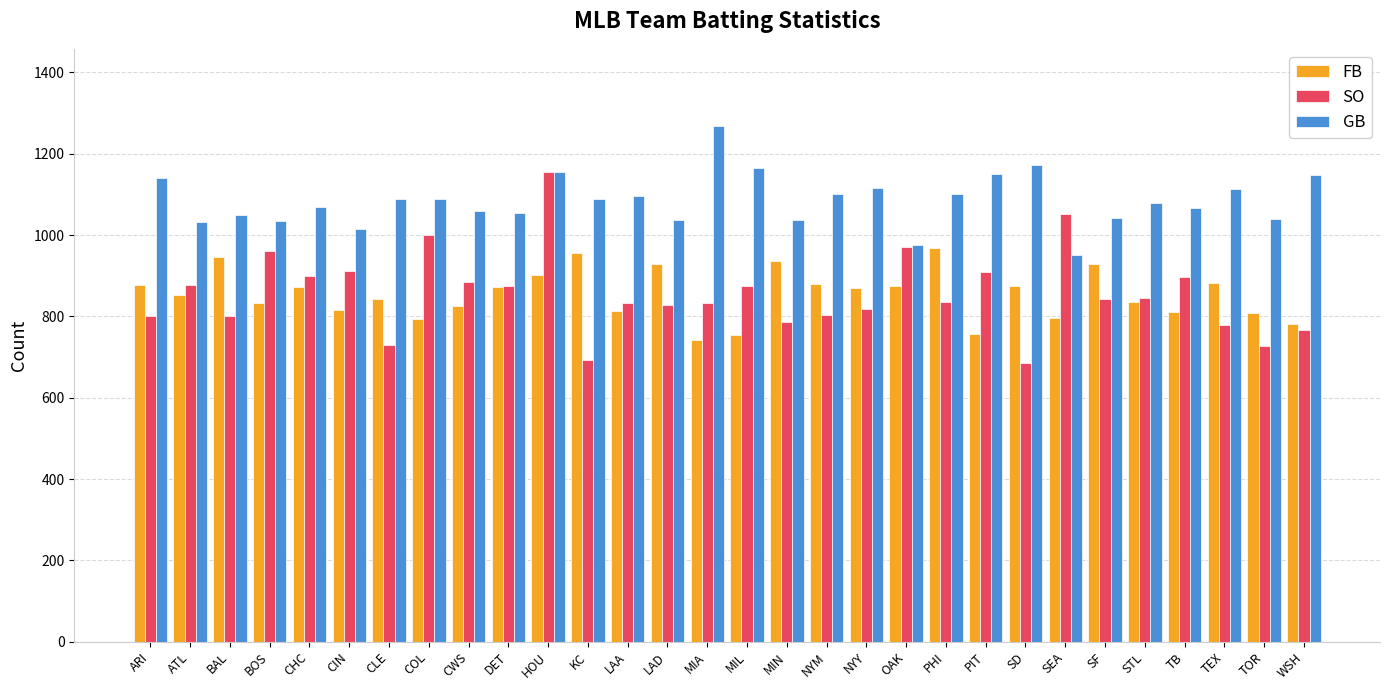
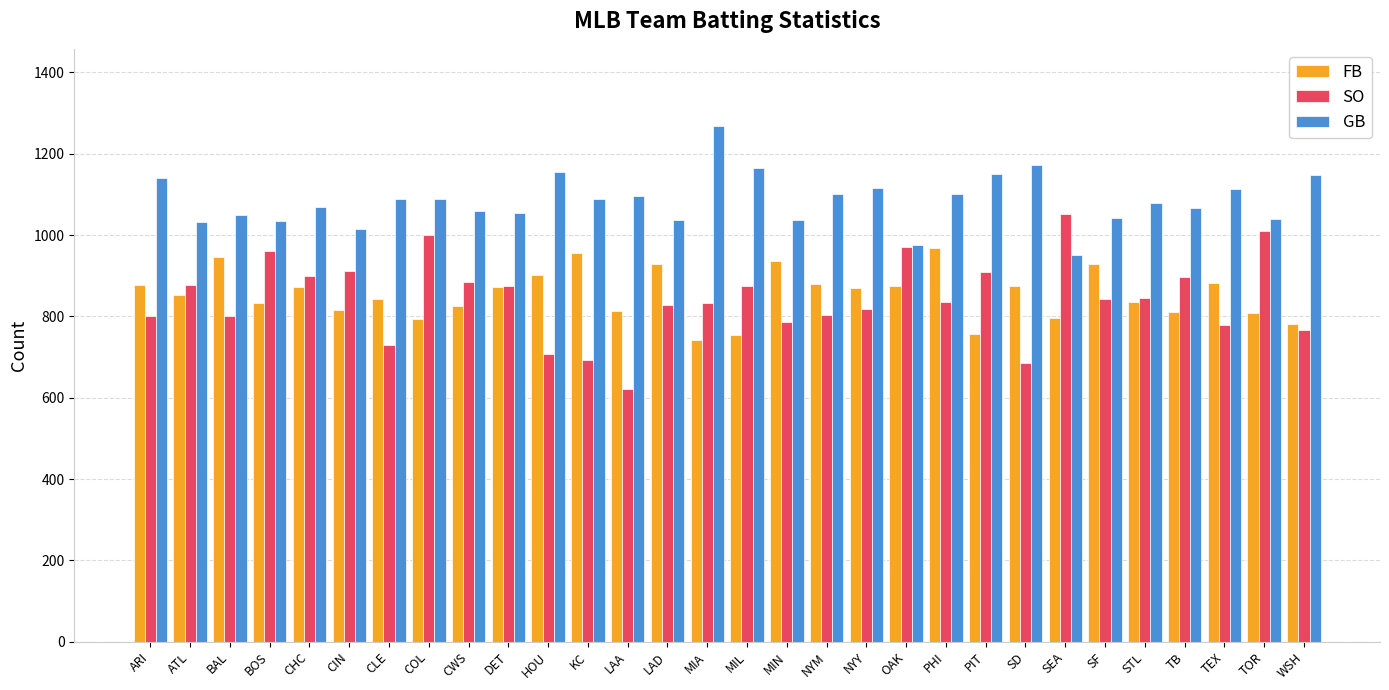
  {
    "FB": {
      "ARI": 880,
      "ATL": 850,
      "BAL": 950,
      "BOS": 830,
      "CHC": 870,
      "CIN": 820,
      "CLE": 840,
      "COL": 790,
      "CWS": 830,
      "DET": 870,
      "HOU": 900,
      "KC": 960,
      "LAA": 810,
      "LAD": 930,
      "MIA": 740,
      "MIL": 750,
      "MIN": 940,
      "NYM": 880,
      "NYY": 870,
      "OAK": 880,
      "PHI": 970,
      "PIT": 760,
      "SD": 880,
      "SEA": 800,
      "SF": 930,
      "STL": 840,
      "TB": 810,
      "TEX": 880,
      "TOR": 810,
      "WSH": 780
    },
    "SO": {
      "ARI": 800,
      "ATL": 880,
      "BAL": 800,
      "BOS": 960,
      "CHC": 900,
      "CIN": 910,
      "CLE": 730,
      "COL": 1000,
      "CWS": 890,
      "DET": 870,
-     "HOU": 1160,
+     "HOU": 710,
      "KC": 690,
-     "LAA": 830,
+     "LAA": 620,
      "LAD": 830,
      "MIA": 830,
      "MIL": 870,
      "MIN": 790,
      "NYM": 800,
      "NYY": 820,
      "OAK": 970,
      "PHI": 840,
      "PIT": 910,
      "SD": 690,
      "SEA": 1050,
      "SF": 840,
      "STL": 850,
      "TB": 900,
      "TEX": 780,
-     "TOR": 730,
+     "TOR": 1010,
      "WSH": 770
    },
    "GB": {
      "ARI": 1140,
      "ATL": 1030,
      "BAL": 1050,
      "BOS": 1030,
      "CHC": 1070,
      "CIN": 1010,
      "CLE": 1090,
      "COL": 1090,
      "CWS": 1060,
      "DET": 1060,
      "HOU": 1160,
      "KC": 1090,
      "LAA": 1100,
      "LAD": 1040,
      "MIA": 1270,
      "MIL": 1170,
      "MIN": 1040,
      "NYM": 1100,
      "NYY": 1120,
      "OAK": 980,
      "PHI": 1100,
      "PIT": 1150,
      "SD": 1170,
      "SEA": 950,
      "SF": 1040,
      "STL": 1080,
      "TB": 1070,
      "TEX": 1110,
      "TOR": 1040,
      "WSH": 1150
    }
  }
